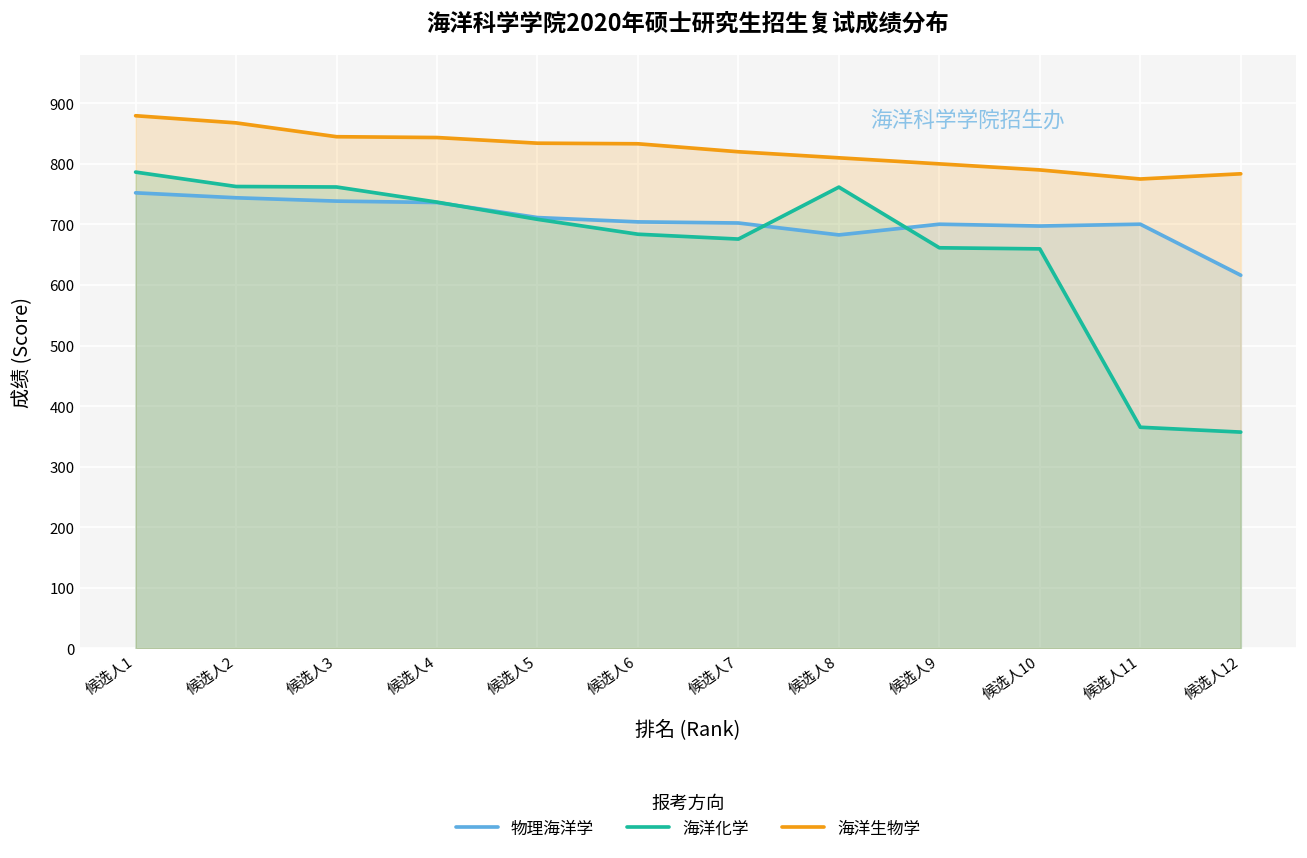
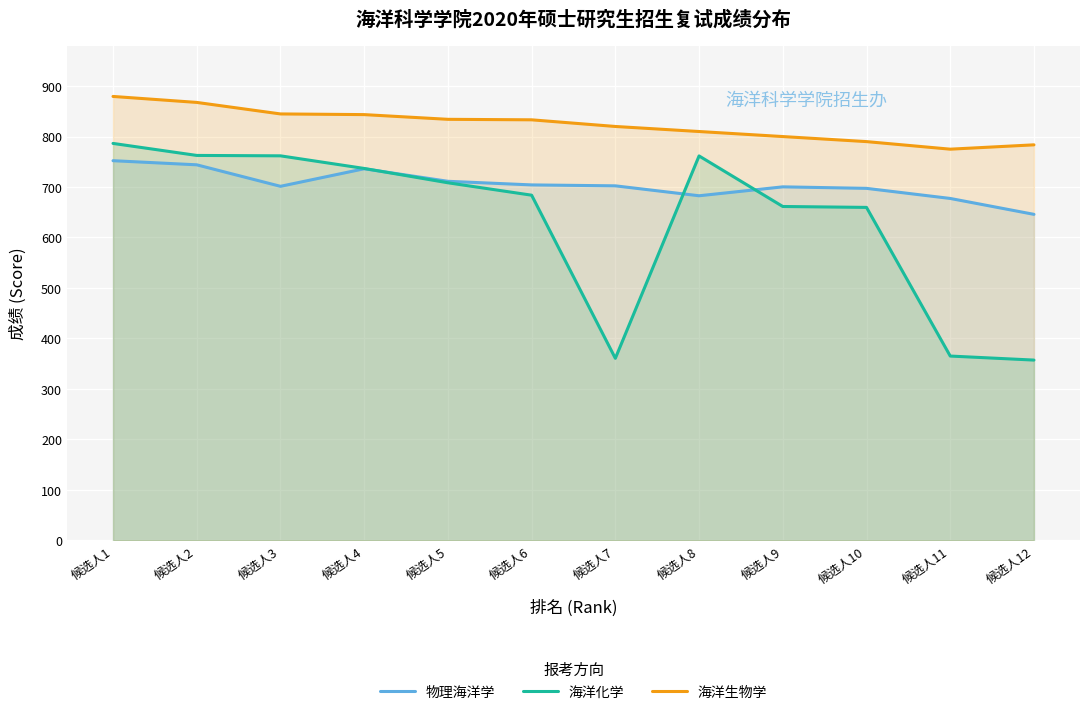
  {
    "物理海洋学": {
      "候选人1": 750,
      "候选人2": 740,
-     "候选人3": 740,
+     "候选人3": 700,
      "候选人6": 700,
      "候选人7": 700,
      "候选人8": 680,
      "候选人9": 700,
      "候选人10": 700,
-     "候选人11": 700,
-     "候选人12": 620
+     "候选人11": 680,
+     "候选人12": 650
    },
    "海洋化学": {
      "候选人1": 790,
      "候选人2": 760,
      "候选人3": 760,
      "候选人6": 680,
-     "候选人7": 680,
+     "候选人7": 360,
      "候选人8": 760,
      "候选人9": 660,
      "候选人10": 660,
      "候选人11": 370,
      "候选人12": 360
    },
    "海洋生物学": {
      "候选人1": 880,
      "候选人2": 870,
      "候选人3": 840,
      "候选人4": 840,
      "候选人5": 830,
      "候选人6": 830,
      "候选人7": 820,
      "候选人8": 810,
      "候选人9": 800,
      "候选人10": 790,
      "候选人11": 780,
      "候选人12": 780
    }
  }
